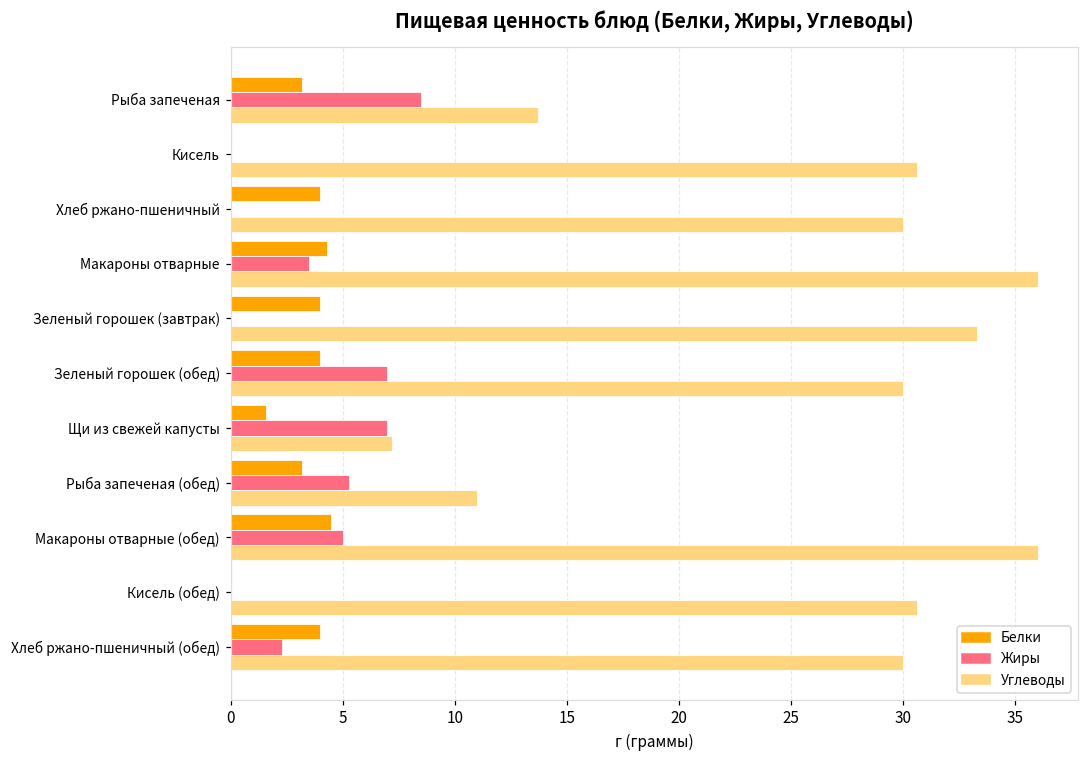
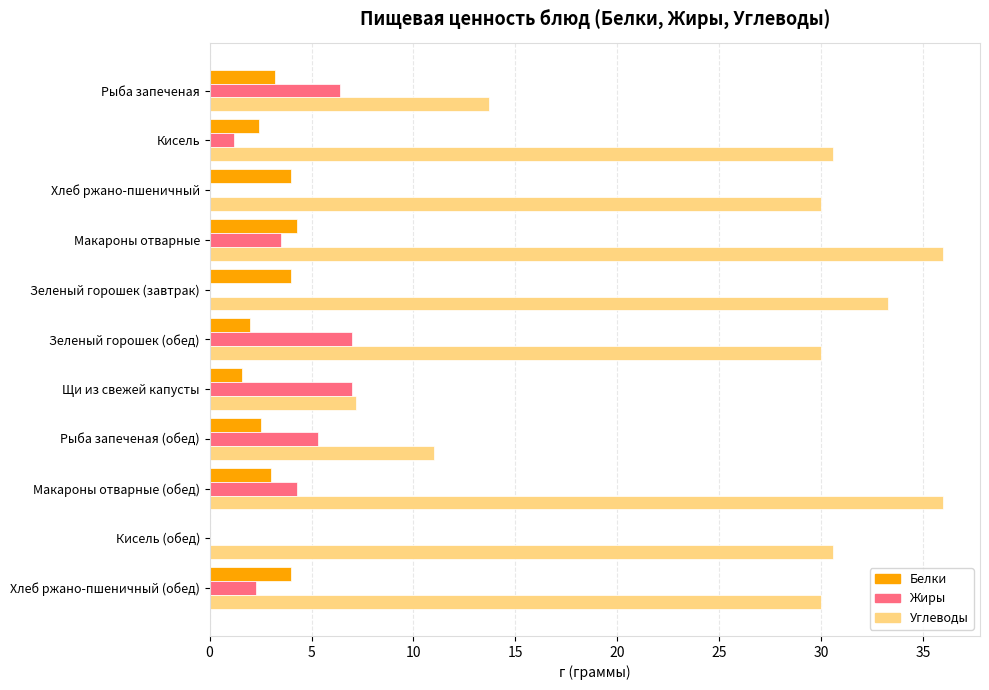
  {
    "Белки": {
      "Рыба запеченая": 3.2,
-     "Кисель": 0.0,
+     "Кисель": 2.4,
      "Хлеб ржано-пшеничный": 4.0,
      "Макароны отварные": 4.3,
      "Зеленый горошек (завтрак)": 4.0,
-     "Зеленый горошек (обед)": 4,
+     "Зеленый горошек (обед)": 2,
      "Щи из свежей капусты": 1.6,
-     "Рыба запеченая (обед)": 3.2,
-     "Макароны отварные (обед)": 4.5,
+     "Рыба запеченая (обед)": 2.5,
+     "Макароны отварные (обед)": 3.0,
      "Кисель (обед)": 0.0,
      "Хлеб ржано-пшеничный (обед)": 4.0
    },
    "Жиры": {
-     "Рыба запеченая": 8.5,
-     "Кисель": 0.0,
+     "Рыба запеченая": 6.4,
+     "Кисель": 1.2,
      "Хлеб ржано-пшеничный": 0.0,
      "Макароны отварные": 3.5,
      "Зеленый горошек (завтрак)": 0.0,
      "Зеленый горошек (обед)": 7.0,
      "Щи из свежей капусты": 7.0,
      "Рыба запеченая (обед)": 5.3,
-     "Макароны отварные (обед)": 5.0,
+     "Макароны отварные (обед)": 4.3,
      "Кисель (обед)": 0.0,
      "Хлеб ржано-пшеничный (обед)": 2.3
    },
    "Углеводы": {
      "Рыба запеченая": 13.7,
      "Кисель": 30.6,
      "Хлеб ржано-пшеничный": 30.0,
      "Макароны отварные": 36.0,
      "Зеленый горошек (завтрак)": 33.3,
      "Зеленый горошек (обед)": 30.0,
      "Щи из свежей капусты": 7.2,
      "Рыба запеченая (обед)": 11.0,
      "Макароны отварные (обед)": 36.0,
      "Кисель (обед)": 30.6,
      "Хлеб ржано-пшеничный (обед)": 30.0
    }
  }
